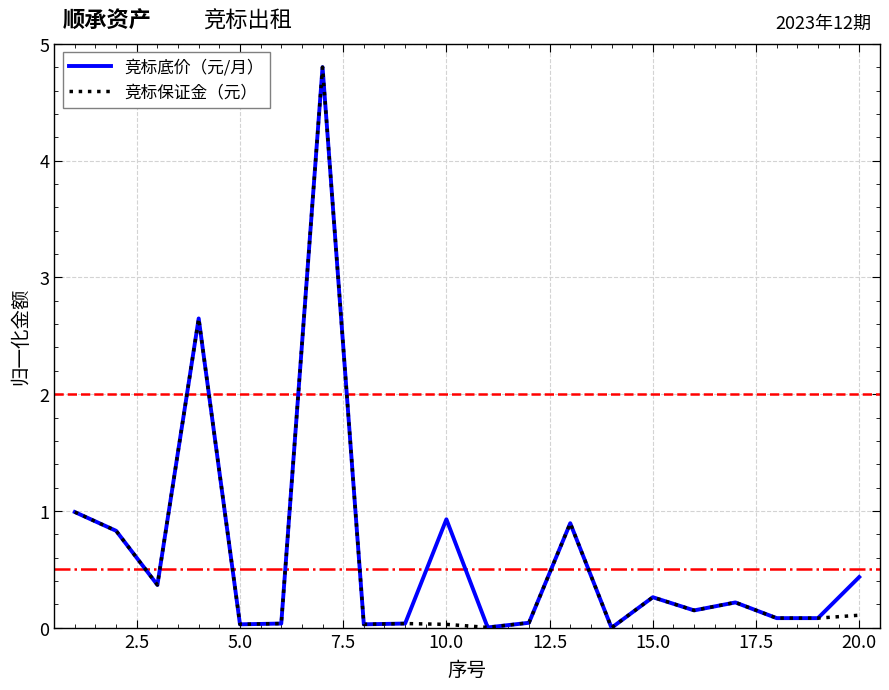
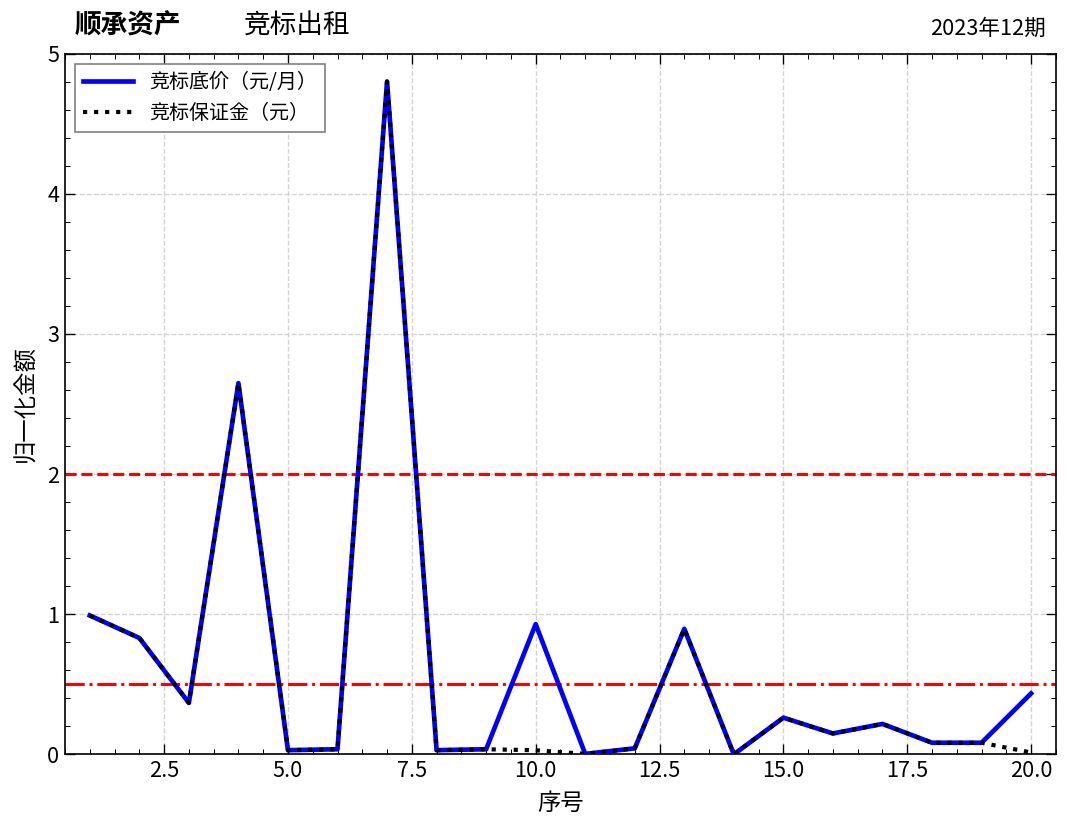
  {
    "竞标底价（元/月）": {
      "10.0": 0.93,
      "20.0": 0.43
    },
    "竞标保证金（元）": {
      "10.0": 0.03,
-     "20.0": 0.11
+     "20.0": 0.01
    }
  }
